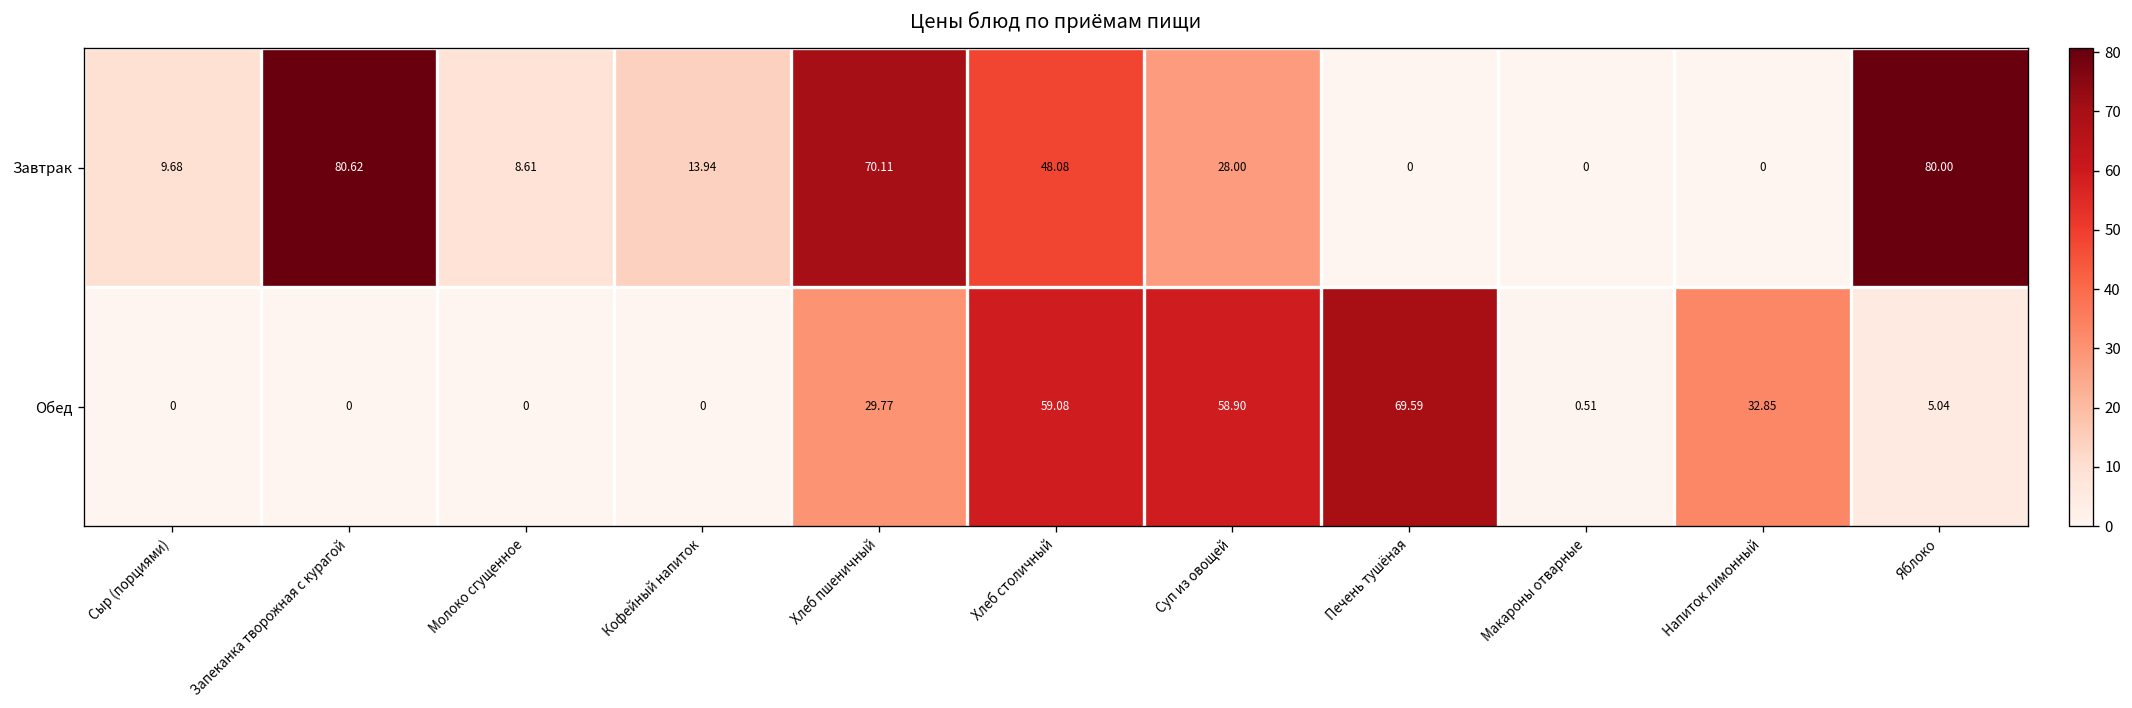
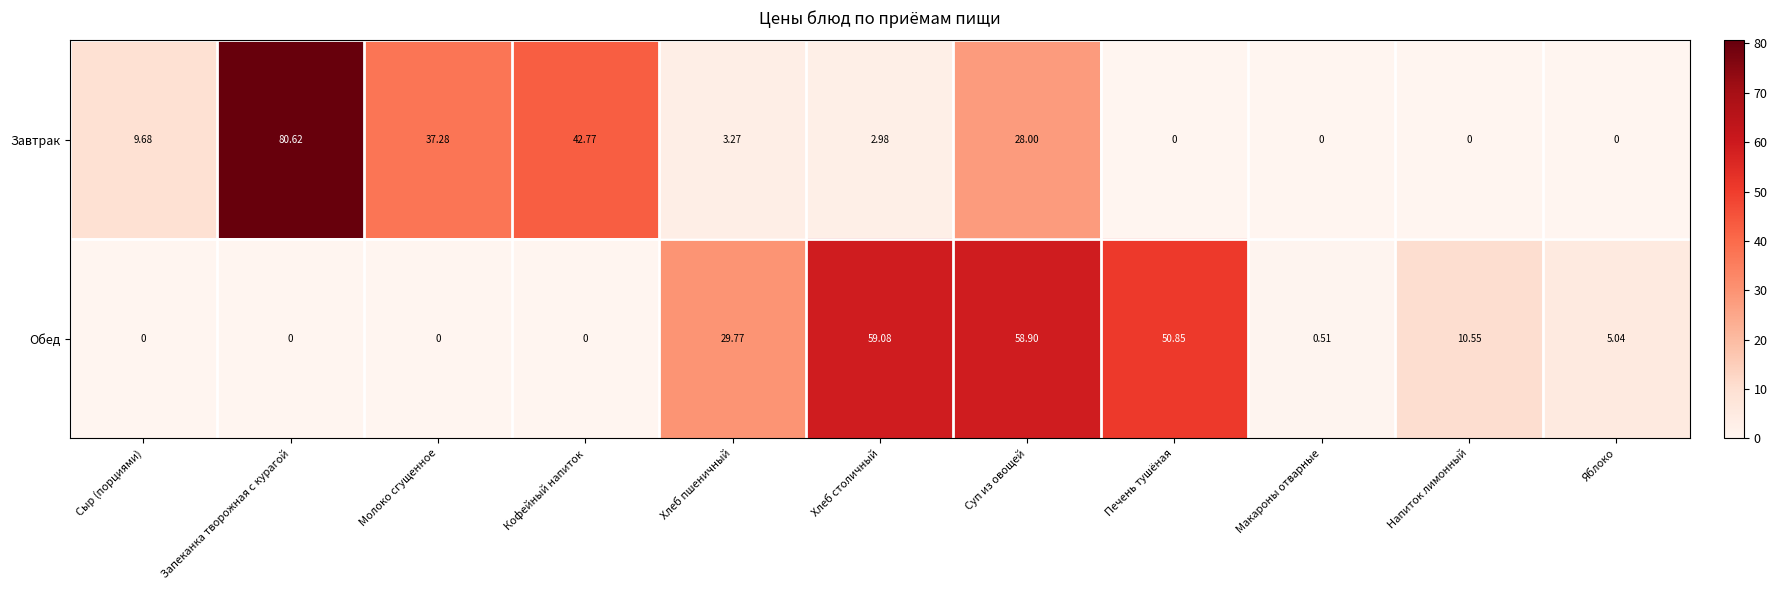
  {
    "Завтрак": {
      "Сыр (порциями)": 9.68,
      "Запеканка творожная с курагой": 80.62,
-     "Молоко сгущенное": 8.61,
-     "Кофейный напиток": 13.94,
-     "Хлеб пшеничный": 70.11,
-     "Хлеб столичный": 48.08,
+     "Молоко сгущенное": 37.28,
+     "Кофейный напиток": 42.77,
+     "Хлеб пшеничный": 3.27,
+     "Хлеб столичный": 2.98,
      "Суп из овощей": 28.00,
      "Печень тушёная": 0,
      "Макароны отварные": 0,
      "Напиток лимонный": 0,
-     "Яблоко": 80.00
+     "Яблоко": 0
    },
    "Обед": {
      "Сыр (порциями)": 0,
      "Запеканка творожная с курагой": 0,
      "Молоко сгущенное": 0,
      "Кофейный напиток": 0,
      "Хлеб пшеничный": 29.77,
      "Хлеб столичный": 59.08,
      "Суп из овощей": 58.90,
-     "Печень тушёная": 69.59,
+     "Печень тушёная": 50.85,
      "Макароны отварные": 0.51,
-     "Напиток лимонный": 32.85,
+     "Напиток лимонный": 10.55,
      "Яблоко": 5.04
    }
  }
